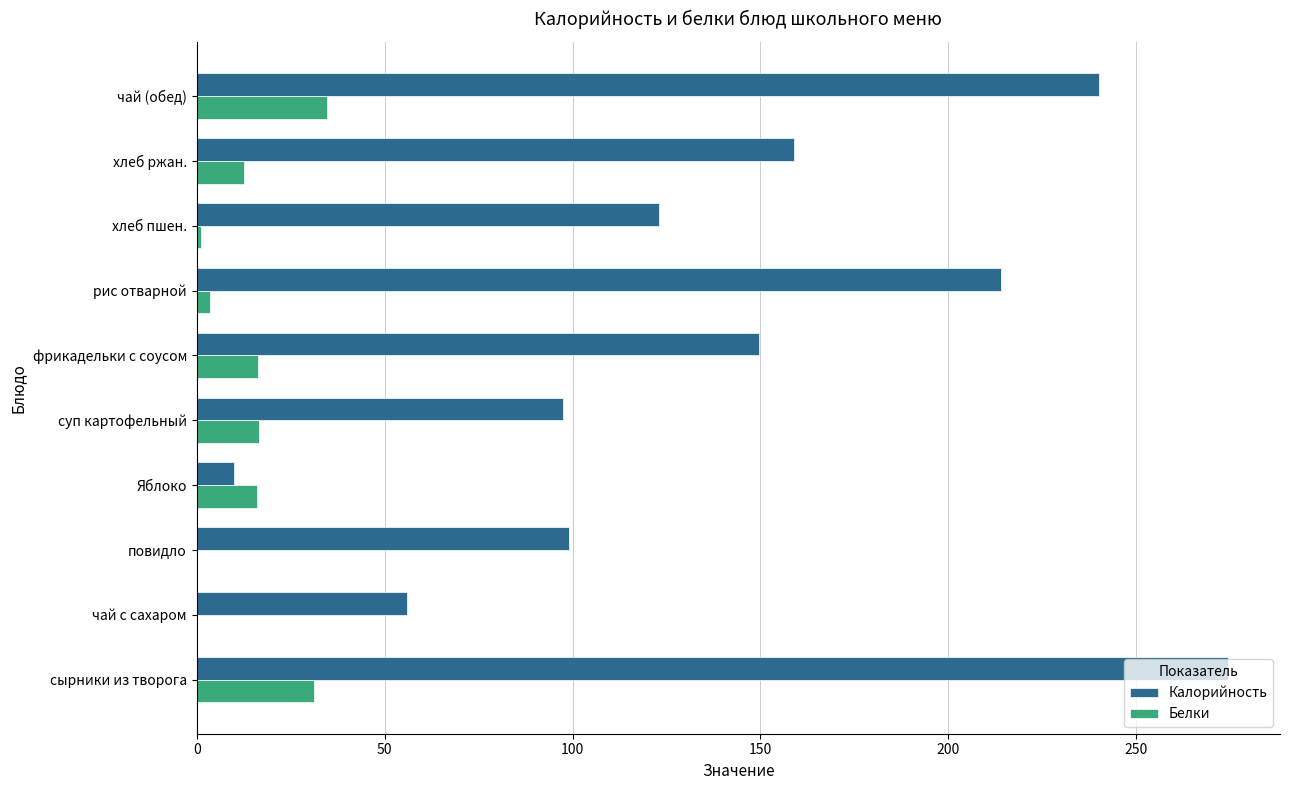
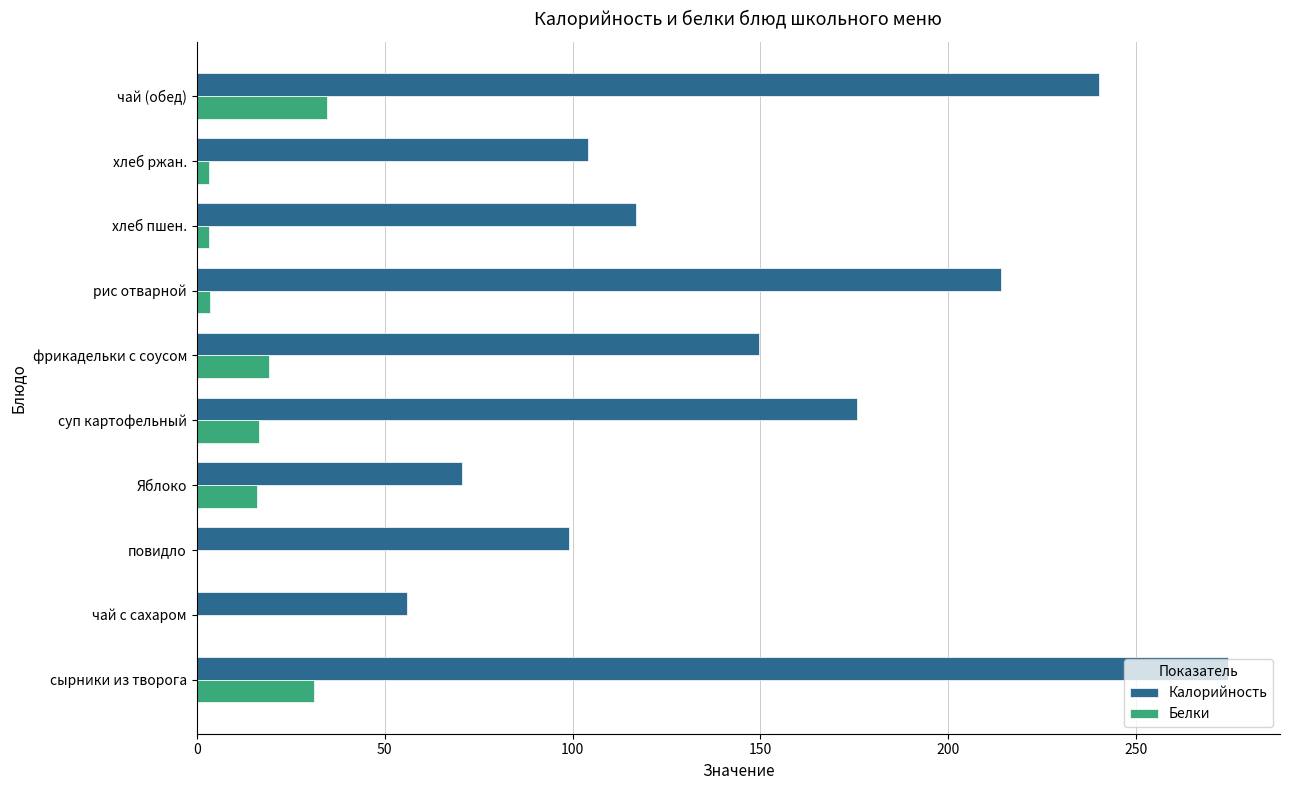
  {
    "Калорийность": {
      "чай (обед)": 240,
-     "хлеб ржан.": 159,
-     "хлеб пшен.": 123,
+     "хлеб ржан.": 104,
+     "хлеб пшен.": 117,
      "рис отварной": 214,
      "фрикадельки с соусом": 150,
-     "суп картофельный": 97,
-     "Яблоко": 10,
+     "суп картофельный": 176,
+     "Яблоко": 71,
      "повидло": 99,
      "чай с сахаром": 56
    },
    "Белки": {
      "чай (обед)": 35,
-     "хлеб ржан.": 13,
-     "хлеб пшен.": 1,
+     "хлеб ржан.": 3,
+     "хлеб пшен.": 3,
      "рис отварной": 4,
-     "фрикадельки с соусом": 16,
+     "фрикадельки с соусом": 19,
      "суп картофельный": 17,
      "Яблоко": 16,
      "сырники из творога": 31
    }
  }
